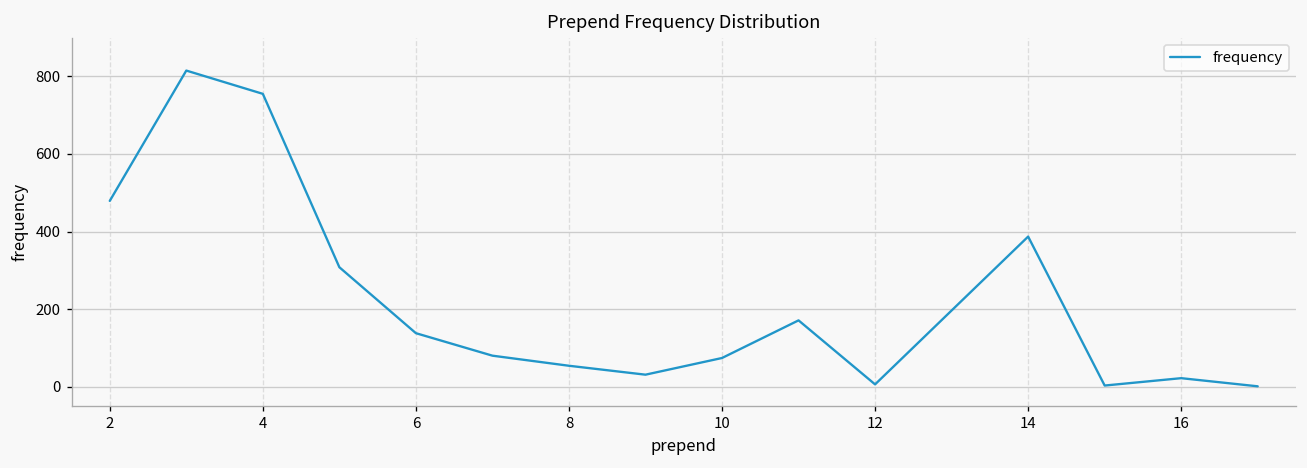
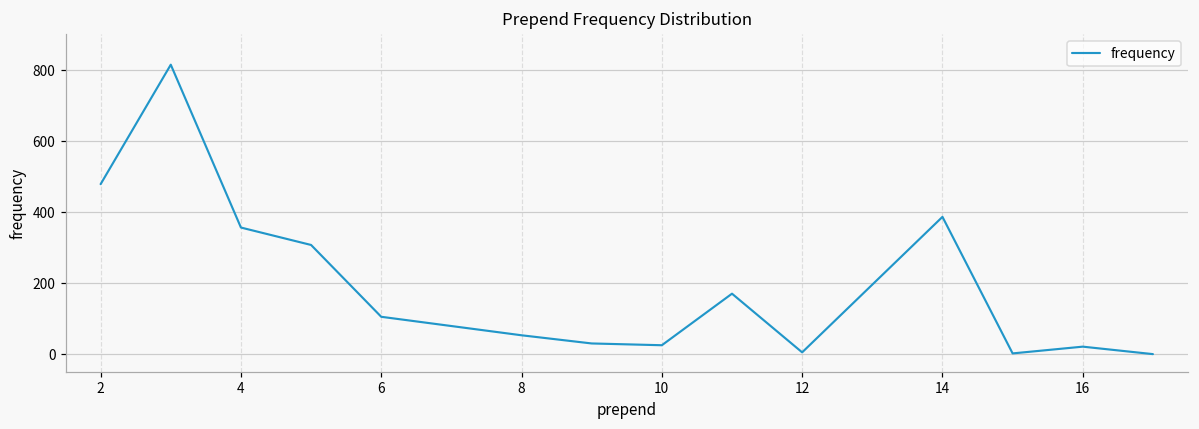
  {
    "2": 480,
-   "4": 760,
-   "6": 140,
+   "4": 360,
+   "6": 110,
    "8": 50,
-   "10": 70,
+   "10": 30,
    "12": 10,
    "14": 390,
    "16": 20
  }
